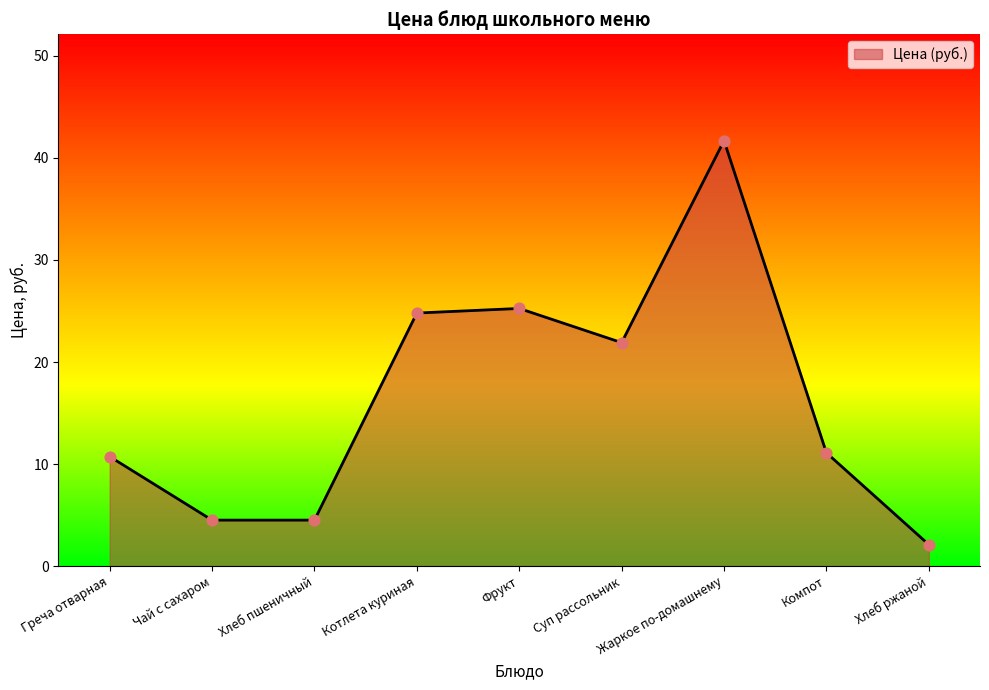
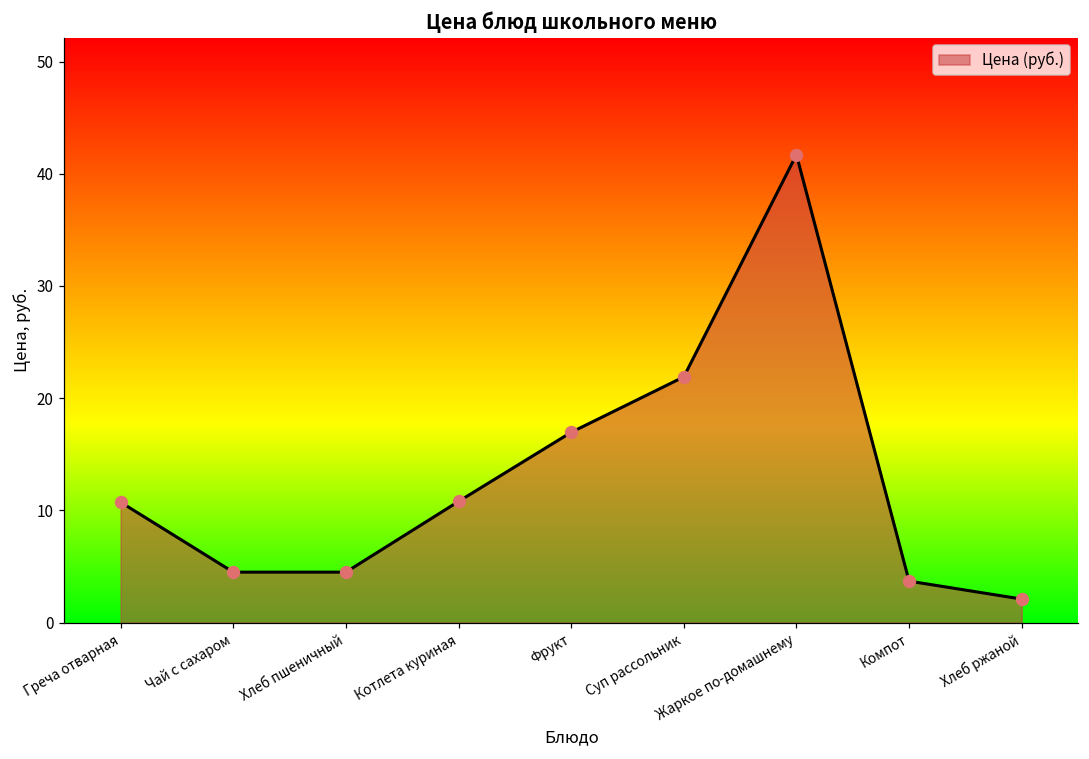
  {
    "Греча отварная": 10.7,
    "Чай с сахаром": 4.5,
    "Хлеб пшеничный": 4.5,
-   "Котлета куриная": 24.8,
-   "Фрукт": 25.3,
+   "Котлета куриная": 10.8,
+   "Фрукт": 17.0,
    "Суп рассольник": 21.9,
    "Жаркое по-домашнему": 41.7,
-   "Компот": 11.1,
+   "Компот": 3.7,
    "Хлеб ржаной": 2.1
  }
